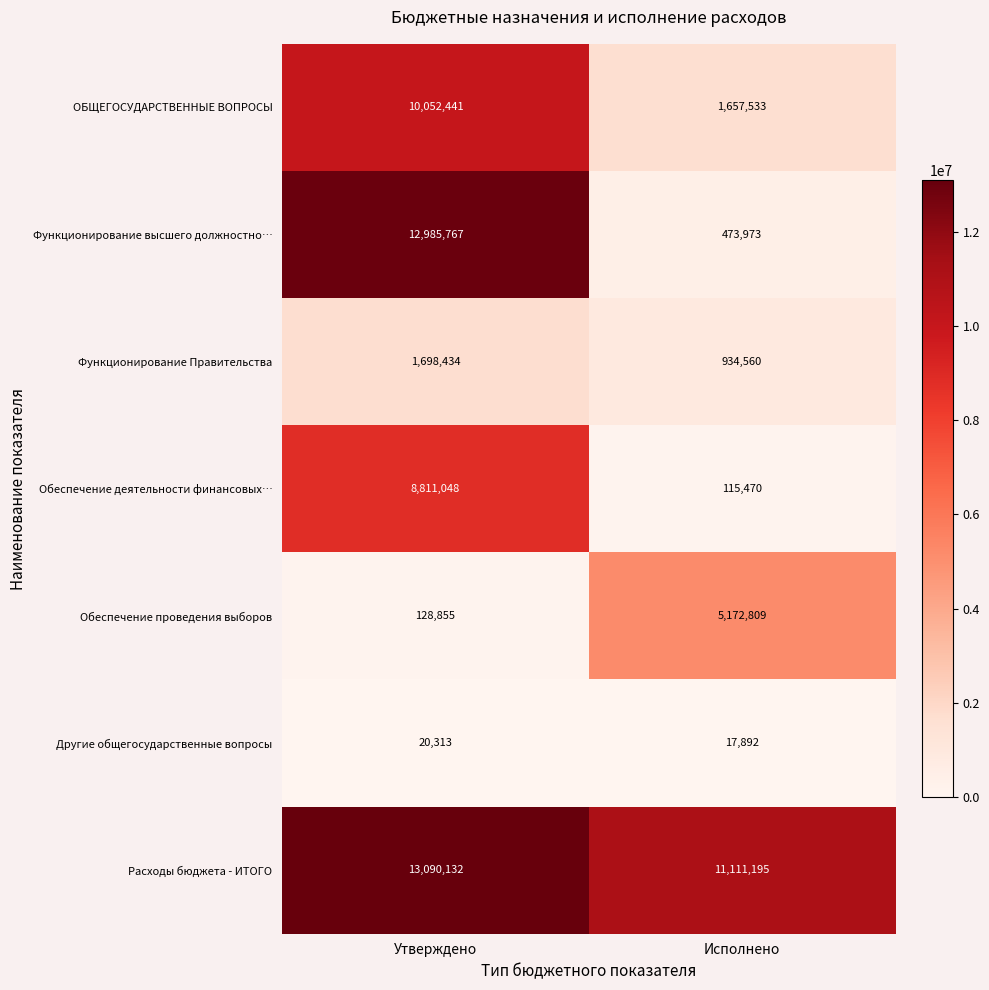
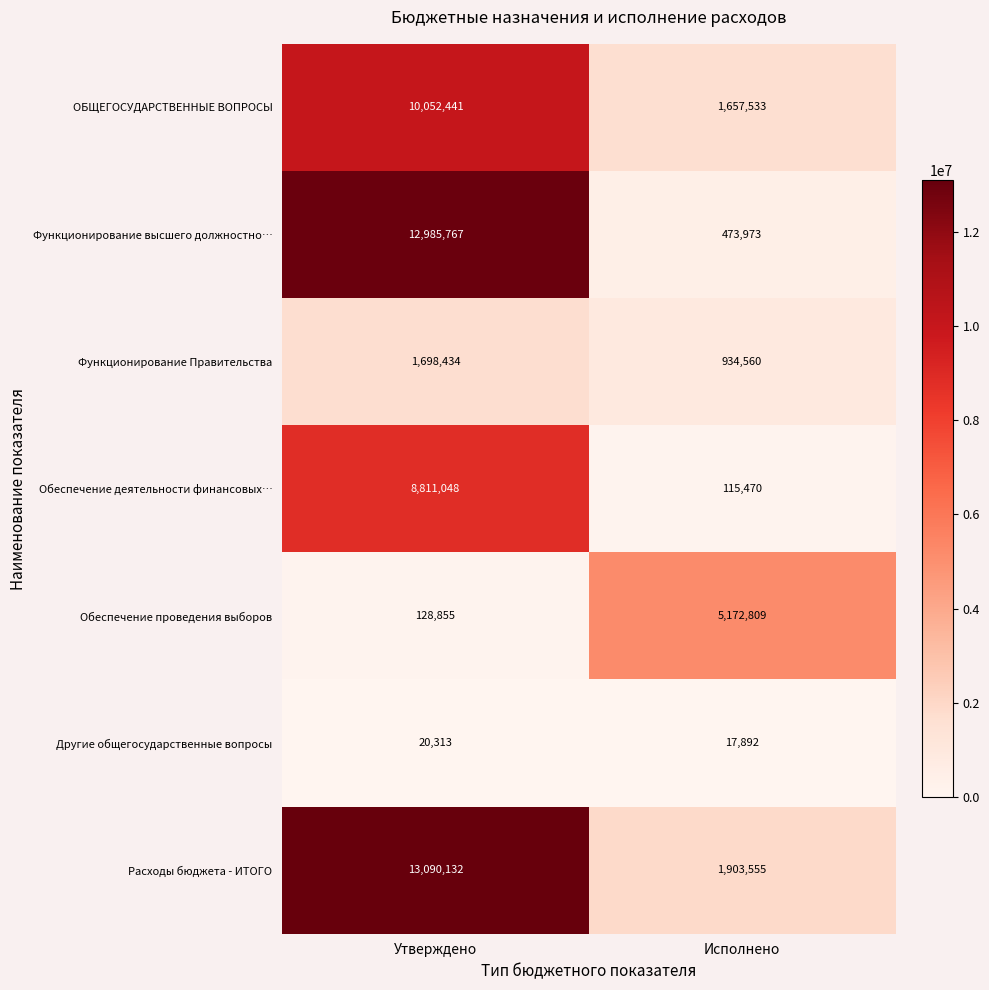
  {
    "ОБЩЕГОСУДАРСТВЕННЫЕ ВОПРОСЫ": {
      "Утверждено": "10,052,441",
      "Исполнено": "1,657,533"
    },
    "Функционирование высшего должностно…": {
      "Утверждено": "12,985,767",
      "Исполнено": "473,973"
    },
    "Функционирование Правительства": {
      "Утверждено": "1,698,434",
      "Исполнено": "934,560"
    },
    "Обеспечение деятельности финансовых…": {
      "Утверждено": "8,811,048",
      "Исполнено": "115,470"
    },
    "Обеспечение проведения выборов": {
      "Утверждено": "128,855",
      "Исполнено": "5,172,809"
    },
    "Другие общегосударственные вопросы": {
      "Утверждено": "20,313",
      "Исполнено": "17,892"
    },
    "Расходы бюджета - ИТОГО": {
      "Утверждено": "13,090,132",
-     "Исполнено": "11,111,195"
+     "Исполнено": "1,903,555"
    }
  }
